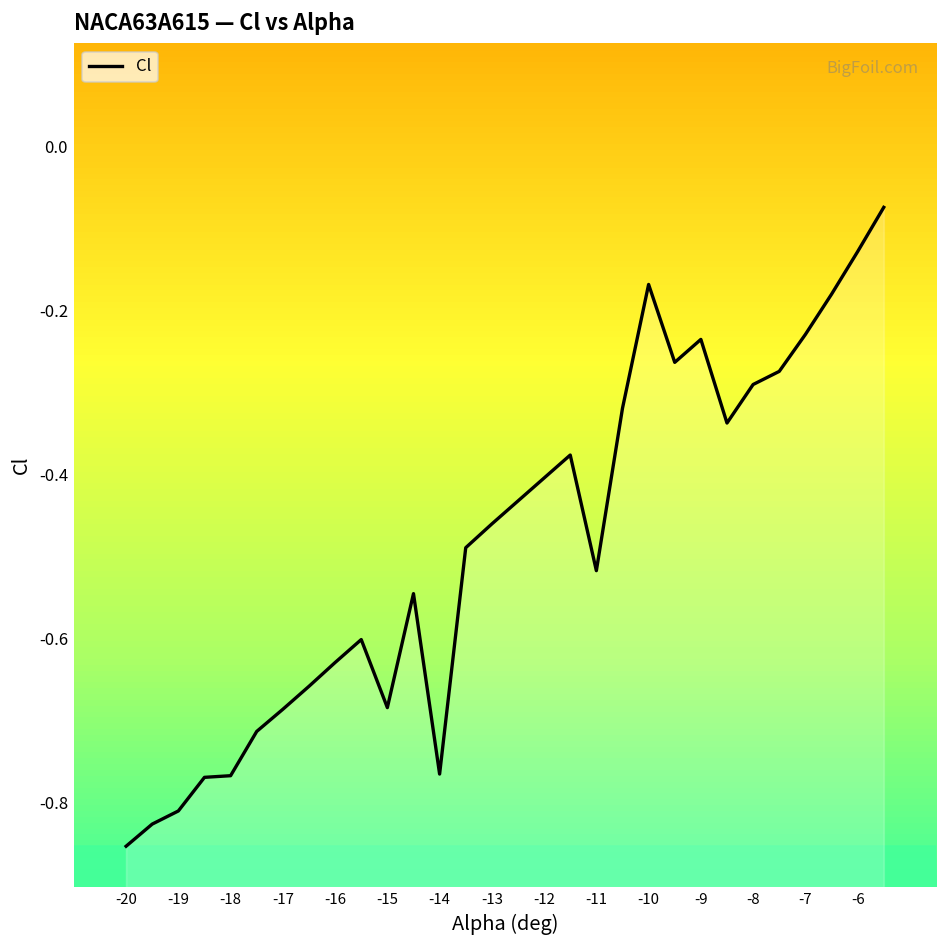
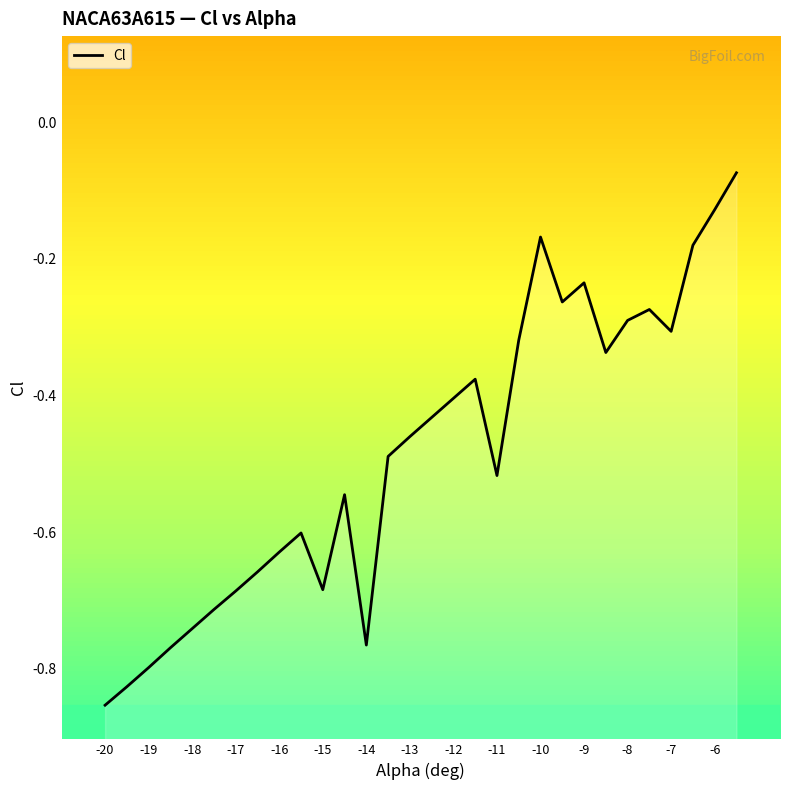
  {
-   "-19": -0.81,
-   "-18": -0.77,
+   "-19": -0.80,
+   "-18": -0.74,
    "-17": -0.69,
    "-16": -0.63,
    "-15": -0.68,
    "-14": -0.77,
    "-13": -0.46,
    "-12": -0.40,
    "-11": -0.52,
    "-10": -0.17,
    "-9": -0.24,
    "-8": -0.29,
-   "-7": -0.23,
+   "-7": -0.31,
    "-6": -0.13
  }
